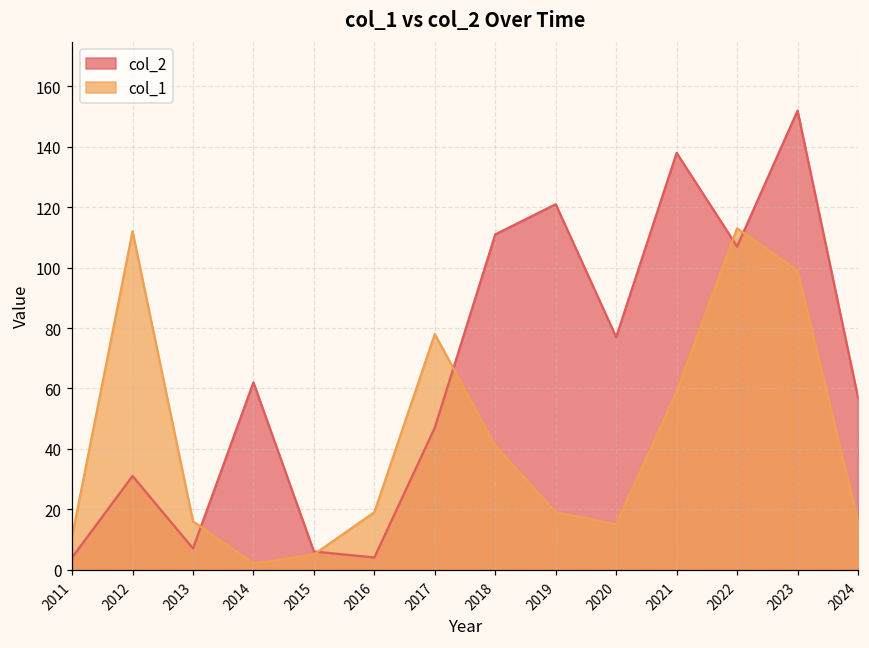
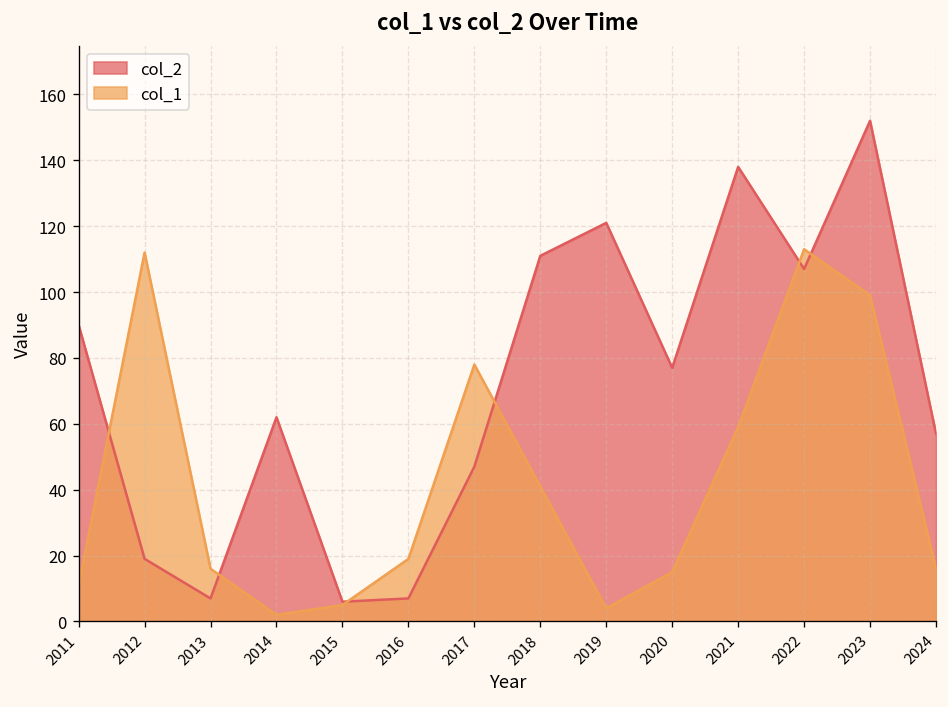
  {
    "col_2": {
-     "2011": 4,
-     "2012": 31,
+     "2011": 90,
+     "2012": 19,
      "2013": 7,
      "2014": 62,
      "2015": 6,
-     "2016": 4,
+     "2016": 7,
      "2017": 47,
      "2018": 111,
      "2019": 121,
      "2020": 77,
      "2021": 138,
      "2022": 107,
      "2023": 152,
      "2024": 57
    },
    "col_1": {
      "2011": 11,
      "2012": 112,
      "2013": 16,
      "2014": 2,
      "2015": 5,
      "2016": 19,
      "2017": 78,
      "2018": 41,
-     "2019": 19,
+     "2019": 4,
      "2020": 15,
      "2021": 59,
      "2022": 113,
      "2023": 99,
      "2024": 16
    }
  }
